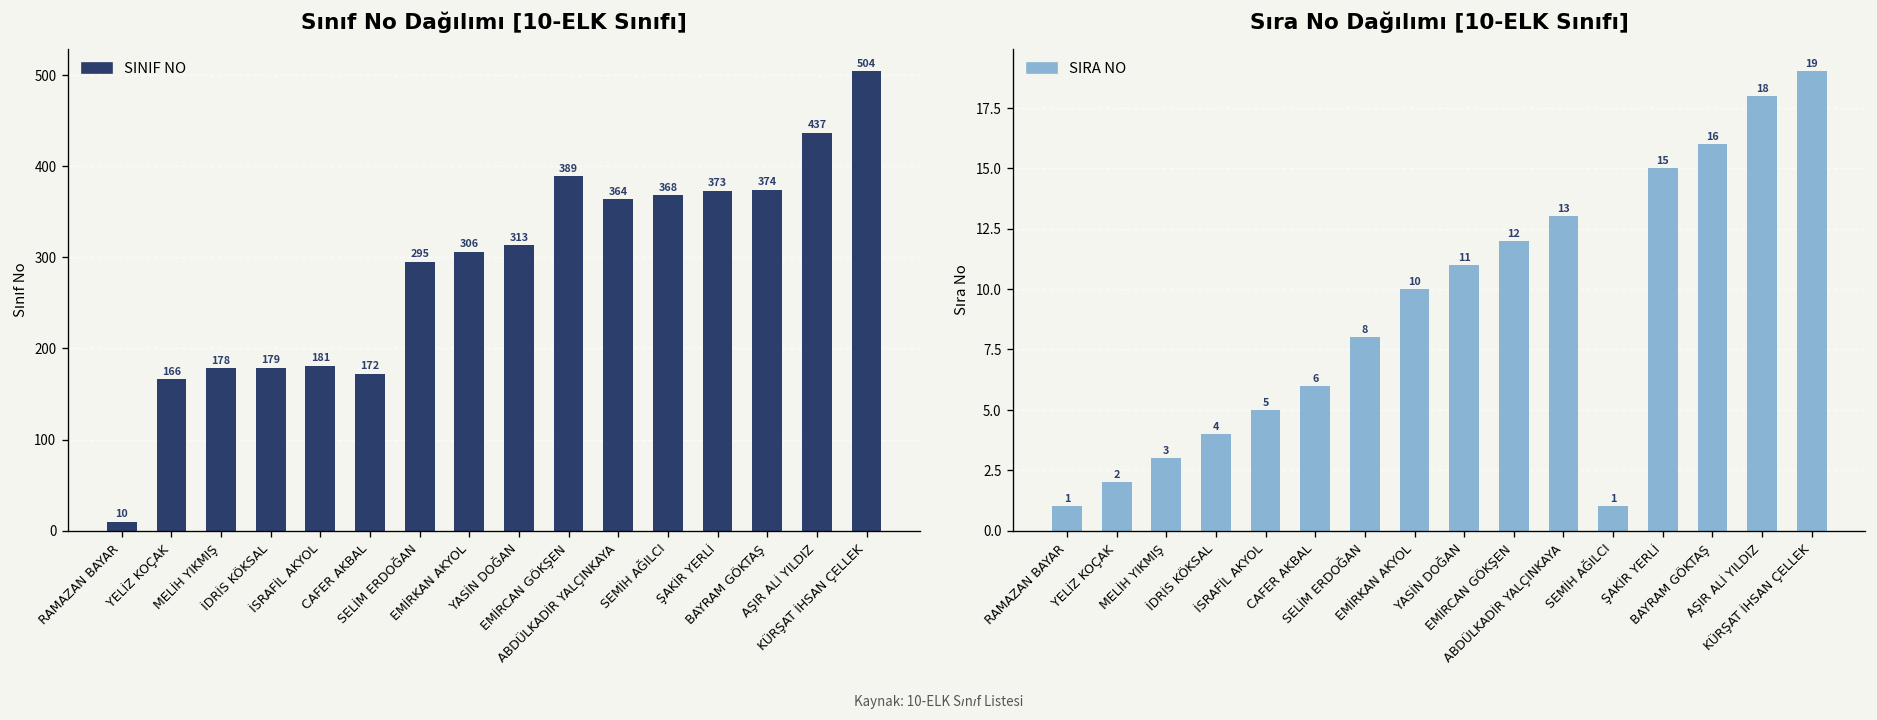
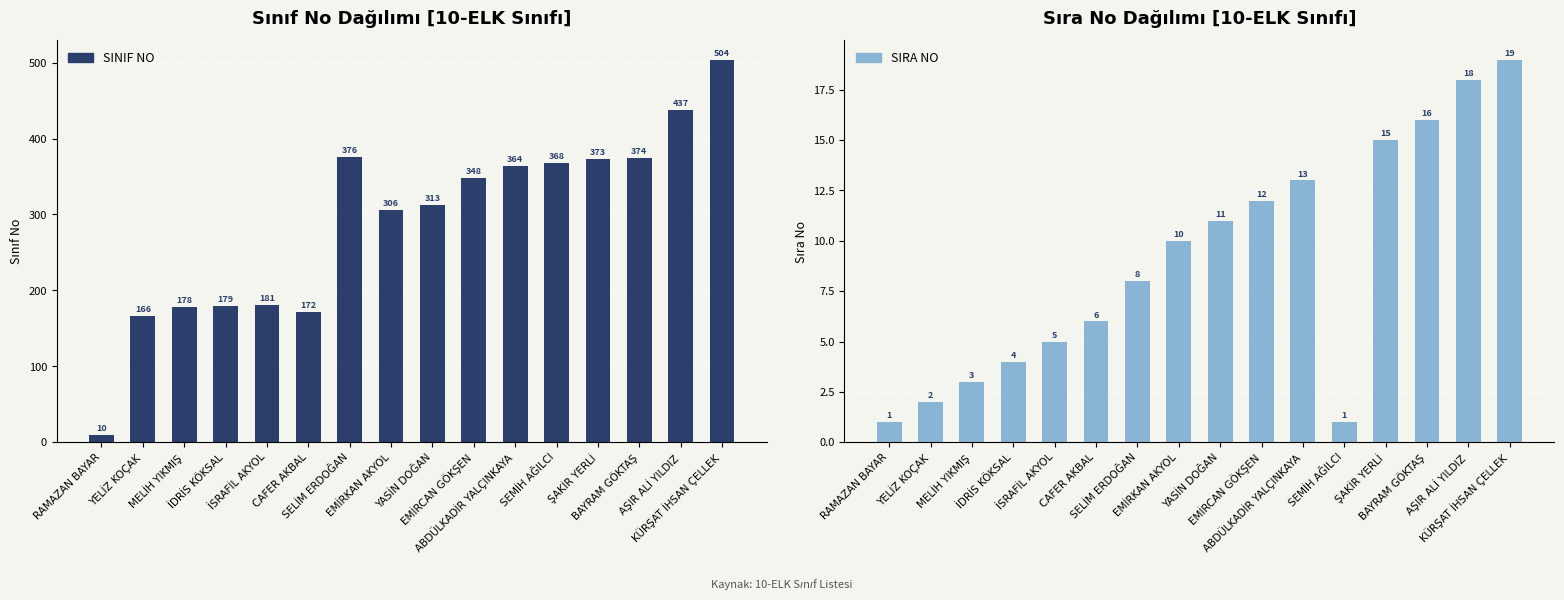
  {
    "Sınıf No Dağılımı [10-ELK Sınıfı]": {
      "RAMAZAN BAYAR": 10,
      "YELİZ KOÇAK": 166,
      "MELİH YIKMIŞ": 178,
      "İDRİS KÖKSAL": 179,
      "İSRAFİL AKYOL": 181,
      "CAFER AKBAL": 172,
-     "SELİM ERDOĞAN": 295,
+     "SELİM ERDOĞAN": 376,
      "EMİRKAN AKYOL": 306,
      "YASİN DOĞAN": 313,
-     "EMİRCAN GÖKŞEN": 389,
+     "EMİRCAN GÖKŞEN": 348,
      "ABDÜLKADİR YALÇINKAYA": 364,
      "SEMİH AĞILCI": 368,
      "ŞAKİR YERLİ": 373,
      "BAYRAM GÖKTAŞ": 374,
      "AŞIR ALİ YILDIZ": 437,
      "KÜRŞAT İHSAN ÇELLEK": 504
    },
    "Sıra No Dağılımı [10-ELK Sınıfı]": {
      "RAMAZAN BAYAR": 1,
      "YELİZ KOÇAK": 2,
      "MELİH YIKMIŞ": 3,
      "İDRİS KÖKSAL": 4,
      "İSRAFİL AKYOL": 5,
      "CAFER AKBAL": 6,
      "SELİM ERDOĞAN": 8,
      "EMİRKAN AKYOL": 10,
      "YASİN DOĞAN": 11,
      "EMİRCAN GÖKŞEN": 12,
      "ABDÜLKADİR YALÇINKAYA": 13,
      "SEMİH AĞILCI": 1,
      "ŞAKİR YERLİ": 15,
      "BAYRAM GÖKTAŞ": 16,
      "AŞIR ALİ YILDIZ": 18,
      "KÜRŞAT İHSAN ÇELLEK": 19
    }
  }
